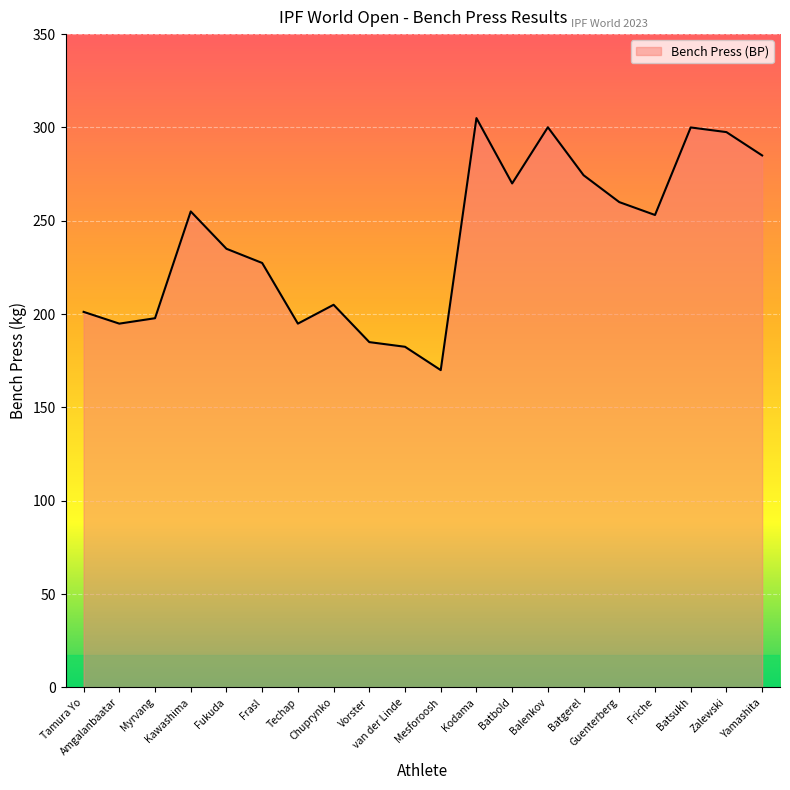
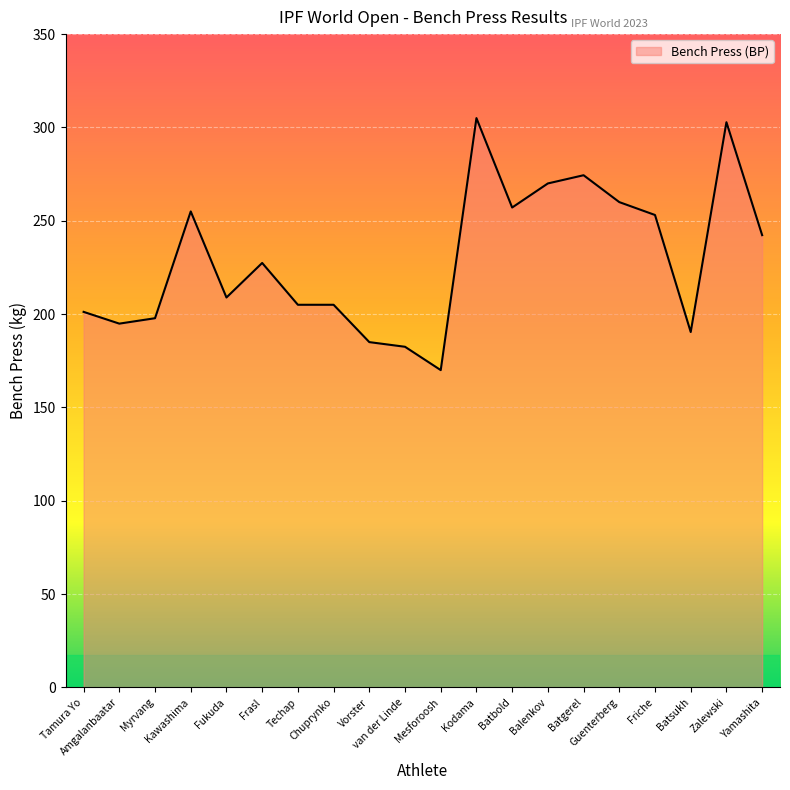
  {
    "Tamura Yo": 201,
    "Amgalanbaatar": 195,
    "Myrvang": 198,
    "Kawashima": 255,
-   "Fukuda": 235,
+   "Fukuda": 209,
    "Frasl": 227,
-   "Techap": 195,
+   "Techap": 205,
    "Chuprynko": 205,
    "Vorster": 185,
    "van der Linde": 183,
    "Mesforoosh": 170,
    "Kodama": 305,
-   "Batbold": 270,
-   "Balenkov": 300,
+   "Batbold": 257,
+   "Balenkov": 270,
    "Batgerel": 274,
    "Guenterberg": 260,
    "Friche": 253,
-   "Batsukh": 300,
-   "Zalewski": 298,
-   "Yamashita": 285
+   "Batsukh": 190,
+   "Zalewski": 303,
+   "Yamashita": 242
  }
